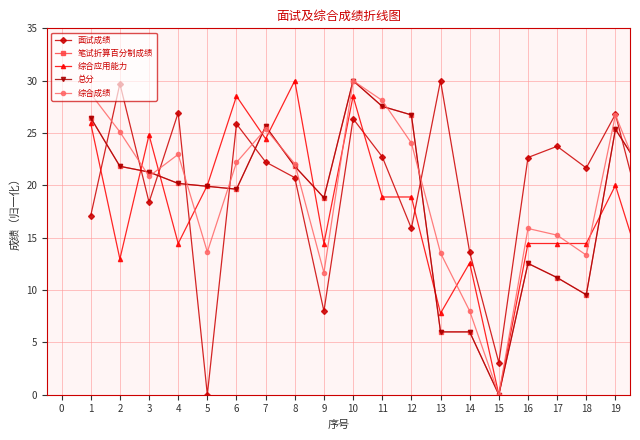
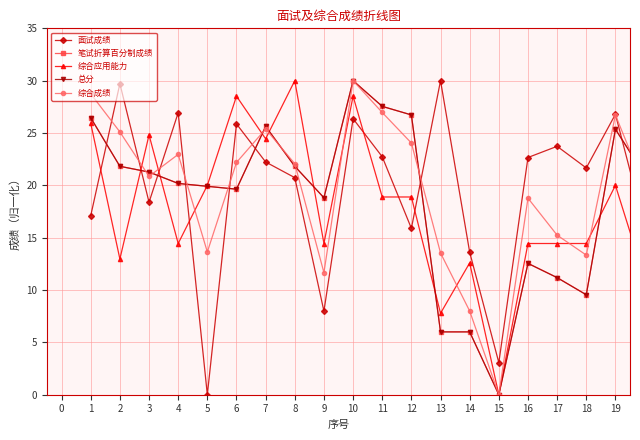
  {
    "综合成绩": {
      "2": 25.1,
      "3": 20.9,
      "4": 23.0,
      "5": 13.6,
      "6": 22.2,
      "7": 25.4,
      "8": 22.1,
      "9": 11.7,
-     "11": 28.1,
+     "11": 27.0,
      "12": 24.0,
      "13": 13.5,
      "14": 8.0,
-     "16": 15.9,
+     "16": 18.8,
      "17": 15.2,
      "18": 13.3
    }
  }
